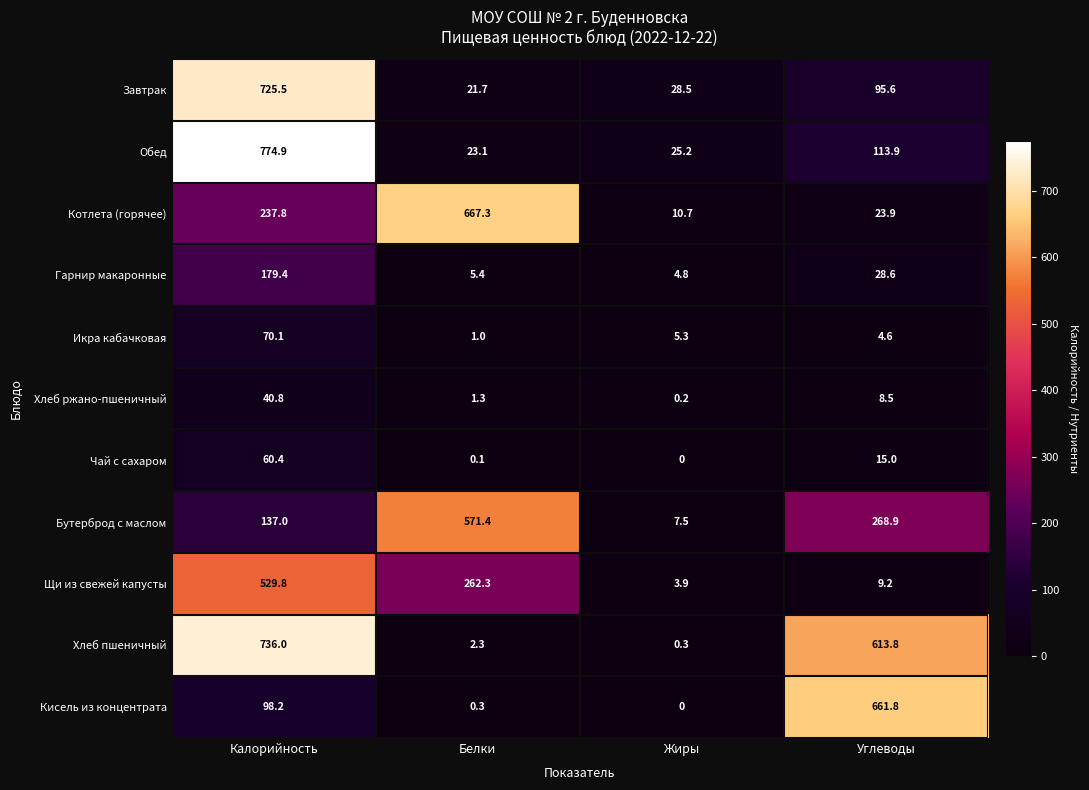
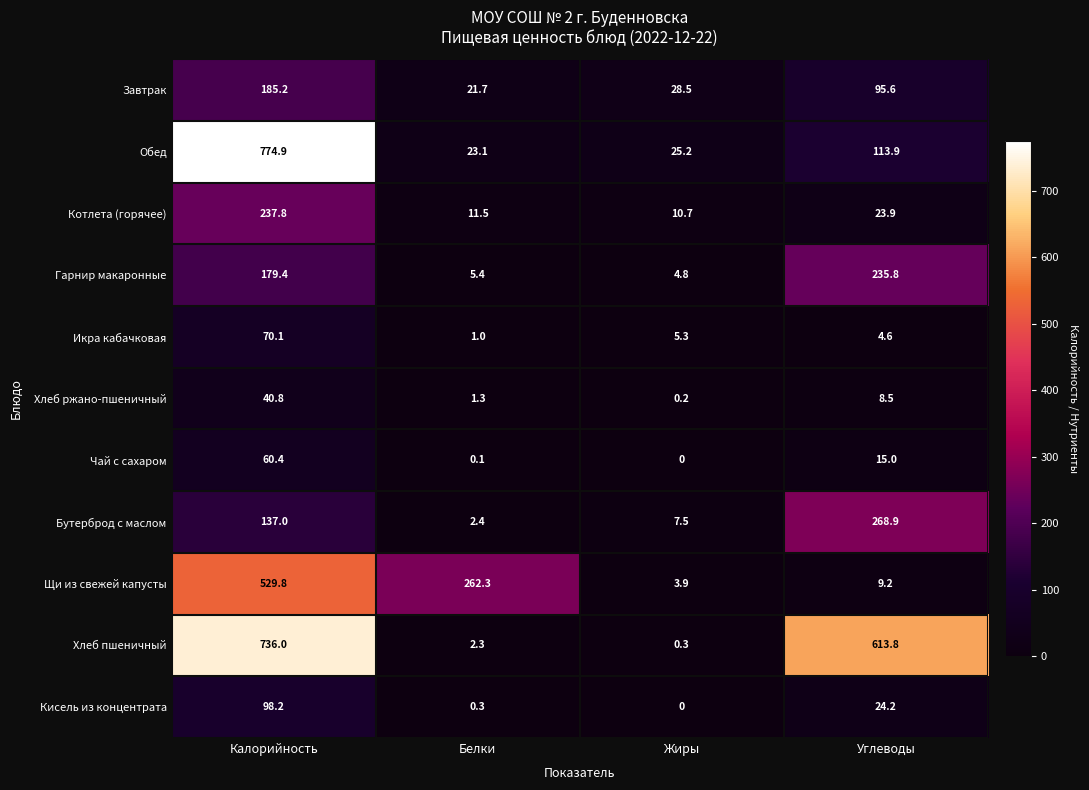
  {
    "Завтрак": {
-     "Калорийность": 725.5,
+     "Калорийность": 185.2,
      "Белки": 21.7,
      "Жиры": 28.5,
      "Углеводы": 95.6
    },
    "Обед": {
      "Калорийность": 774.9,
      "Белки": 23.1,
      "Жиры": 25.2,
      "Углеводы": 113.9
    },
    "Котлета (горячее)": {
      "Калорийность": 237.8,
-     "Белки": 667.3,
+     "Белки": 11.5,
      "Жиры": 10.7,
      "Углеводы": 23.9
    },
    "Гарнир макаронные": {
      "Калорийность": 179.4,
      "Белки": 5.4,
      "Жиры": 4.8,
-     "Углеводы": 28.6
+     "Углеводы": 235.8
    },
    "Икра кабачковая": {
      "Калорийность": 70.1,
      "Белки": 1.0,
      "Жиры": 5.3,
      "Углеводы": 4.6
    },
    "Хлеб ржано-пшеничный": {
      "Калорийность": 40.8,
      "Белки": 1.3,
      "Жиры": 0.2,
      "Углеводы": 8.5
    },
    "Чай с сахаром": {
      "Калорийность": 60.4,
      "Белки": 0.1,
      "Жиры": 0,
      "Углеводы": 15.0
    },
    "Бутерброд с маслом": {
      "Калорийность": 137.0,
-     "Белки": 571.4,
+     "Белки": 2.4,
      "Жиры": 7.5,
      "Углеводы": 268.9
    },
    "Щи из свежей капусты": {
      "Калорийность": 529.8,
      "Белки": 262.3,
      "Жиры": 3.9,
      "Углеводы": 9.2
    },
    "Хлеб пшеничный": {
      "Калорийность": 736.0,
      "Белки": 2.3,
      "Жиры": 0.3,
      "Углеводы": 613.8
    },
    "Кисель из концентрата": {
      "Калорийность": 98.2,
      "Белки": 0.3,
      "Жиры": 0,
-     "Углеводы": 661.8
+     "Углеводы": 24.2
    }
  }
